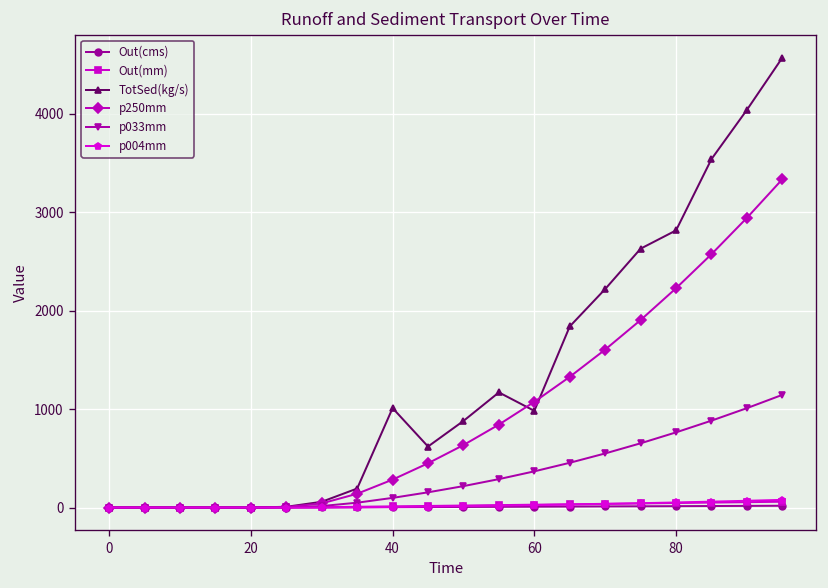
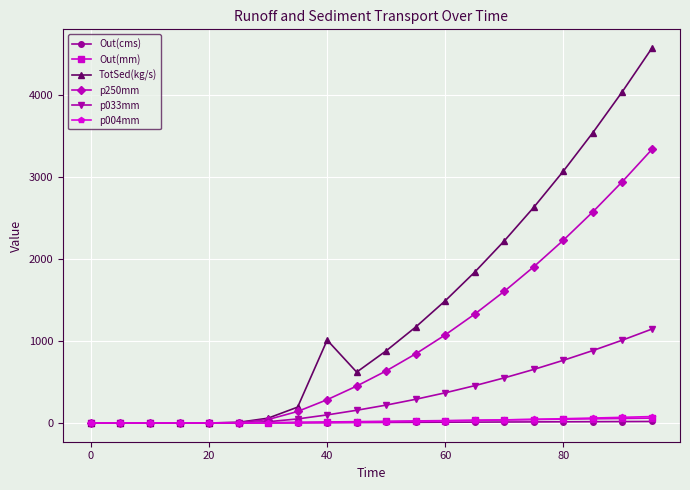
  {
    "TotSed(kg/s)": {
      "40": 1000,
-     "60": 1000,
-     "80": 2800
+     "60": 1500,
+     "80": 3100
    }
  }
